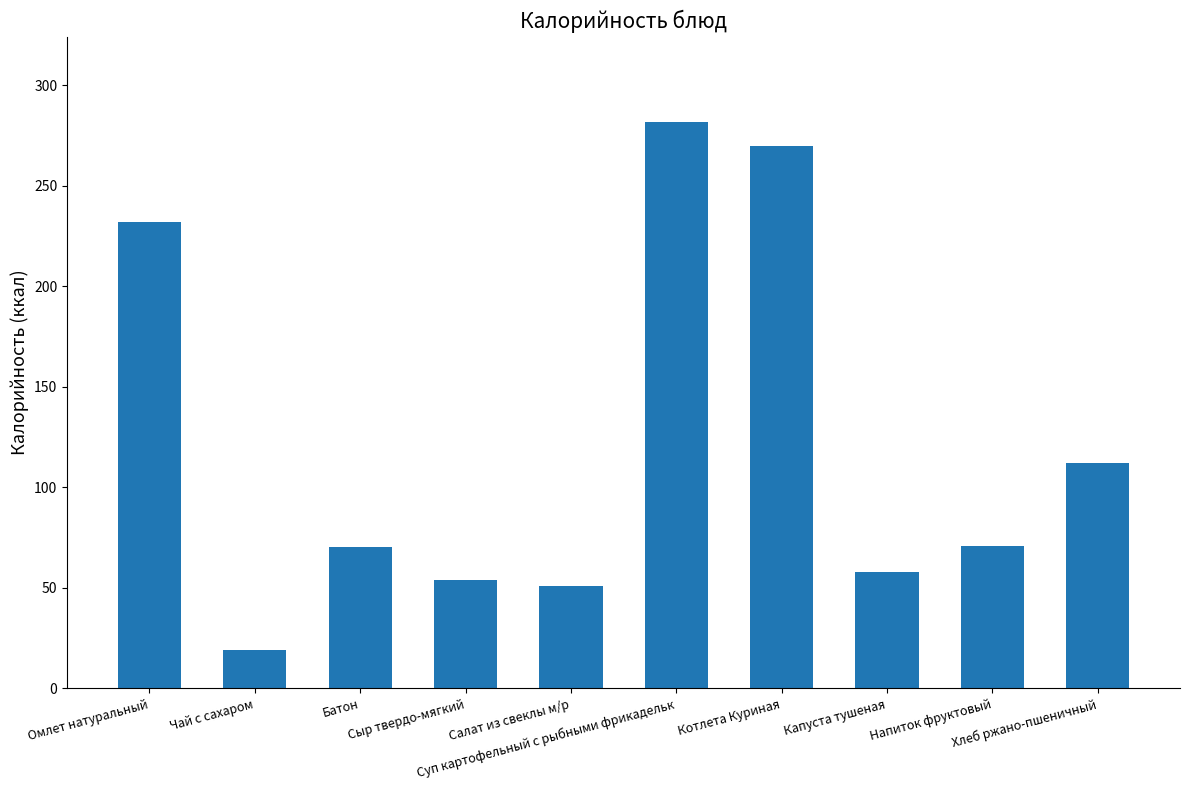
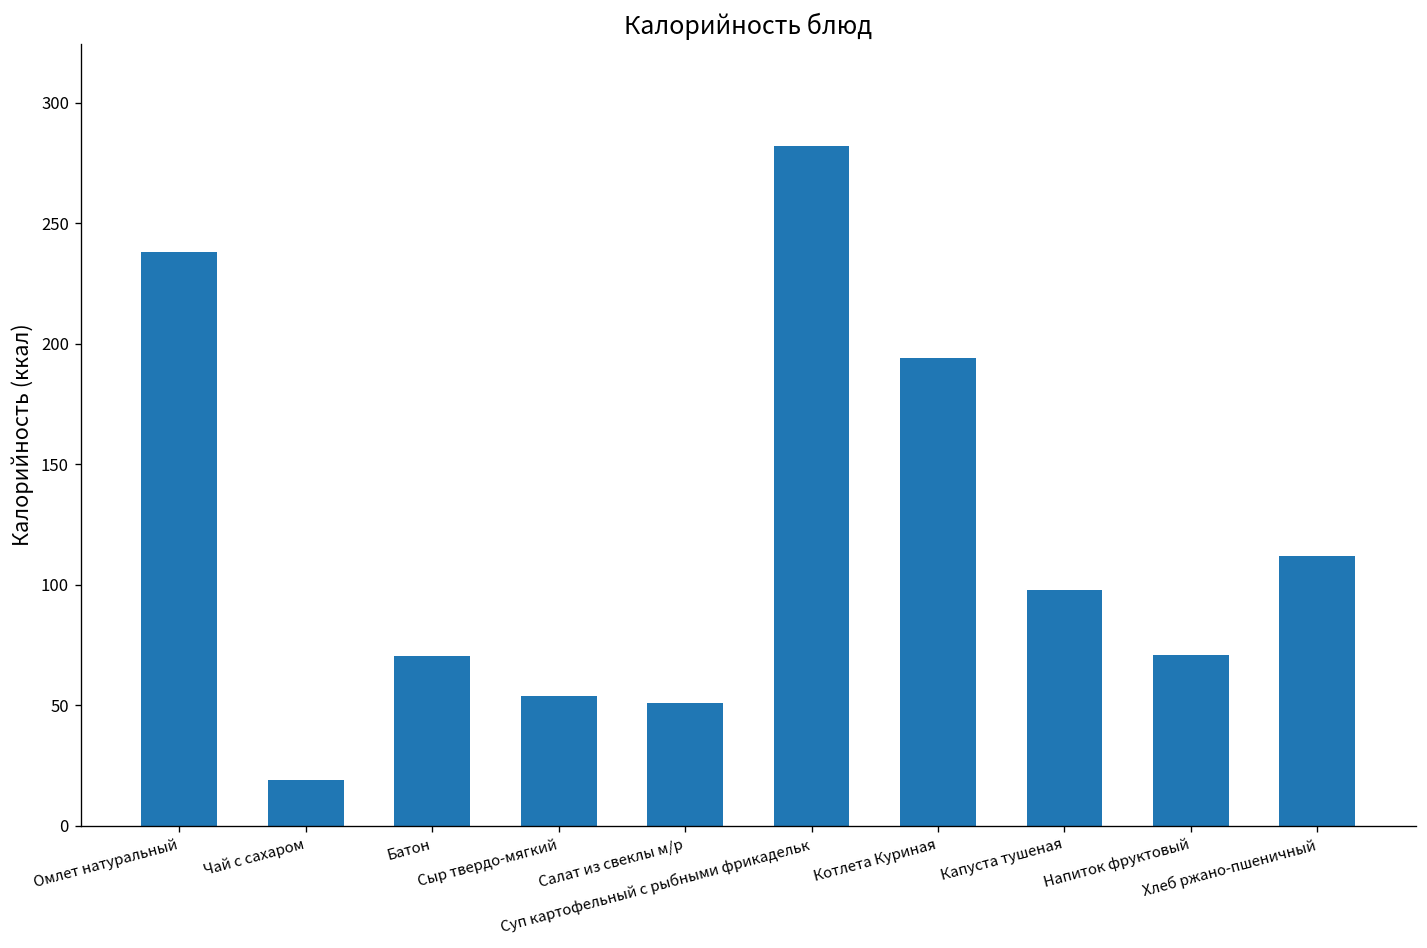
  {
-   "Омлет натуральный": 232,
+   "Омлет натуральный": 238,
    "Чай с сахаром": 19,
    "Батон": 70,
    "Сыр твердо-мягкий": 54,
    "Салат из свеклы м/р": 51,
    "Суп картофельный с рыбными фрикадельк": 282,
-   "Котлета Куриная": 270,
-   "Капуста тушеная": 58,
+   "Котлета Куриная": 194,
+   "Капуста тушеная": 98,
    "Напиток фруктовый": 71,
    "Хлеб ржано-пшеничный": 112
  }
